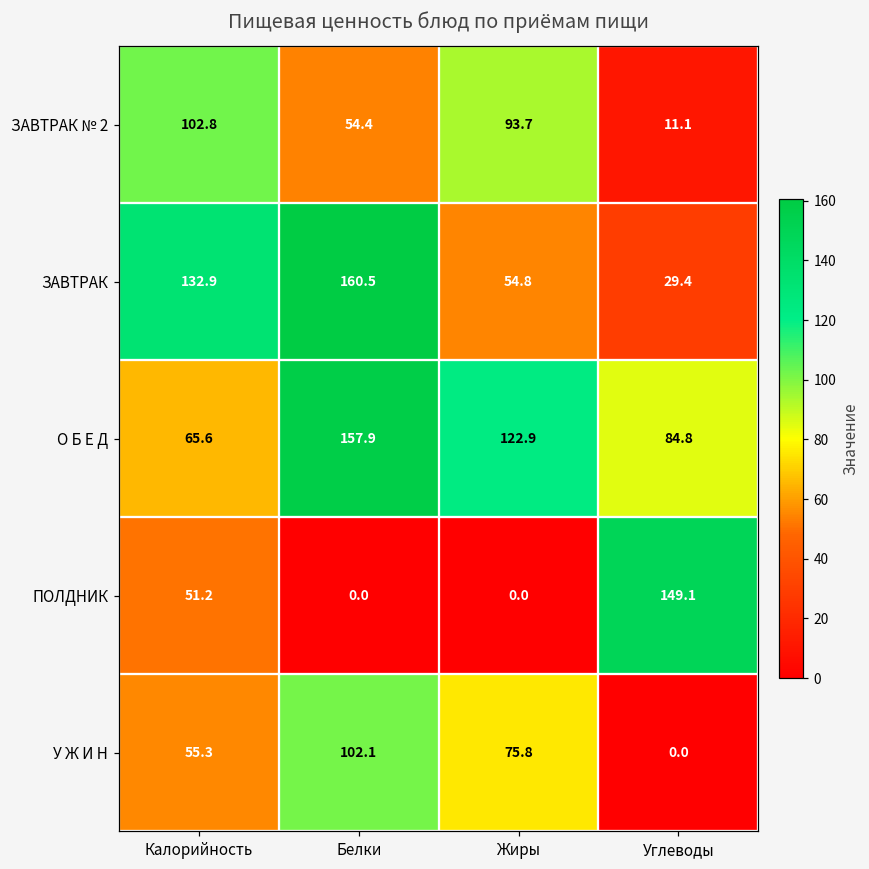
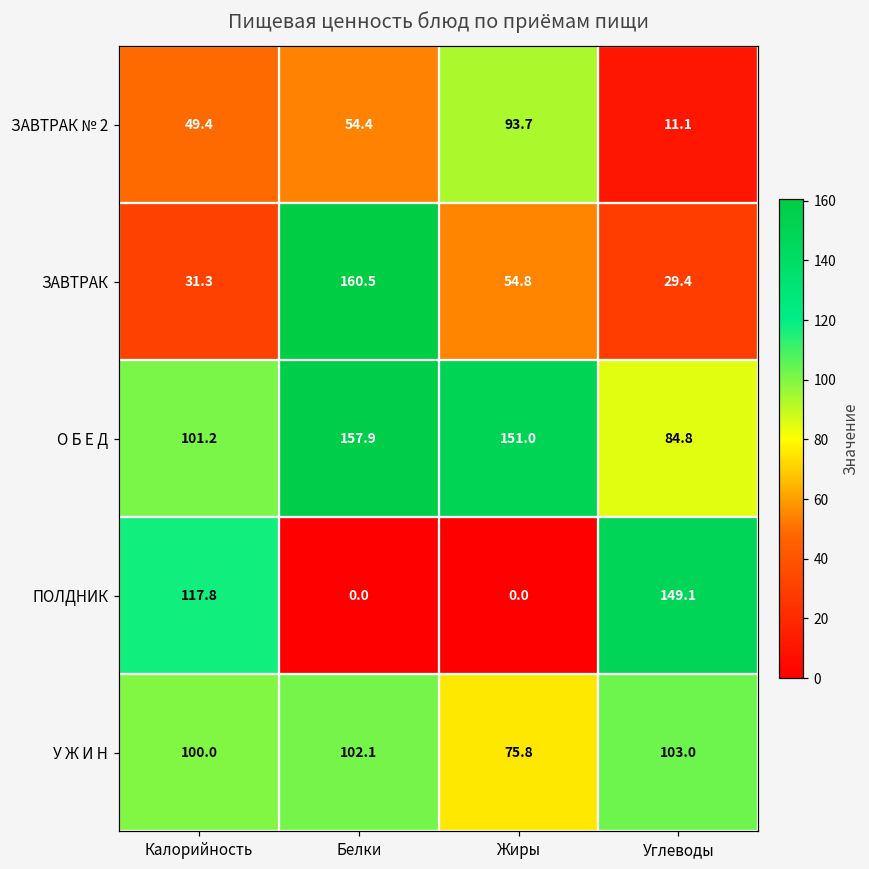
  {
    "ЗАВТРАК № 2": {
-     "Калорийность": 102.8,
+     "Калорийность": 49.4,
      "Белки": 54.4,
      "Жиры": 93.7,
      "Углеводы": 11.1
    },
    "ЗАВТРАК": {
-     "Калорийность": 132.9,
+     "Калорийность": 31.3,
      "Белки": 160.5,
      "Жиры": 54.8,
      "Углеводы": 29.4
    },
    "О Б Е Д": {
-     "Калорийность": 65.6,
+     "Калорийность": 101.2,
      "Белки": 157.9,
-     "Жиры": 122.9,
+     "Жиры": 151.0,
      "Углеводы": 84.8
    },
    "ПОЛДНИК": {
-     "Калорийность": 51.2,
+     "Калорийность": 117.8,
      "Белки": 0.0,
      "Жиры": 0.0,
      "Углеводы": 149.1
    },
    "У Ж И Н": {
-     "Калорийность": 55.3,
+     "Калорийность": 100.0,
      "Белки": 102.1,
      "Жиры": 75.8,
-     "Углеводы": 0.0
+     "Углеводы": 103.0
    }
  }
